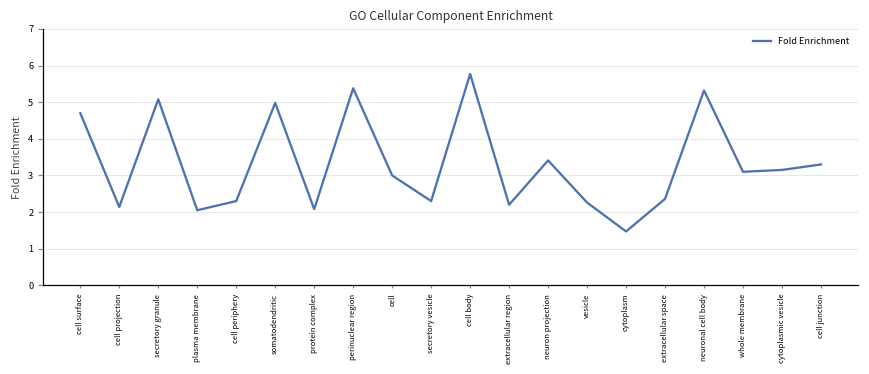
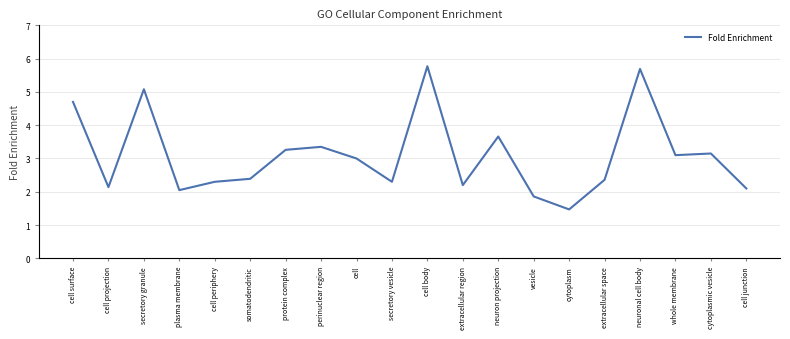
  {
    "cell surface": 4.7,
    "cell projection": 2.1,
    "secretory granule": 5.1,
    "plasma membrane": 2.1,
    "cell periphery": 2.3,
-   "somatodendritic": 5.0,
-   "protein complex": 2.1,
-   "perinuclear region": 5.4,
+   "somatodendritic": 2.4,
+   "protein complex": 3.3,
+   "perinuclear region": 3.4,
    "cell": 3.0,
    "secretory vesicle": 2.3,
    "cell body": 5.8,
    "extracellular region": 2.2,
-   "neuron projection": 3.4,
-   "vesicle": 2.3,
+   "neuron projection": 3.7,
+   "vesicle": 1.9,
    "cytoplasm": 1.5,
    "extracellular space": 2.4,
-   "neuronal cell body": 5.3,
+   "neuronal cell body": 5.7,
    "whole membrane": 3.1,
    "cytoplasmic vesicle": 3.2,
-   "cell junction": 3.3
+   "cell junction": 2.1
  }
